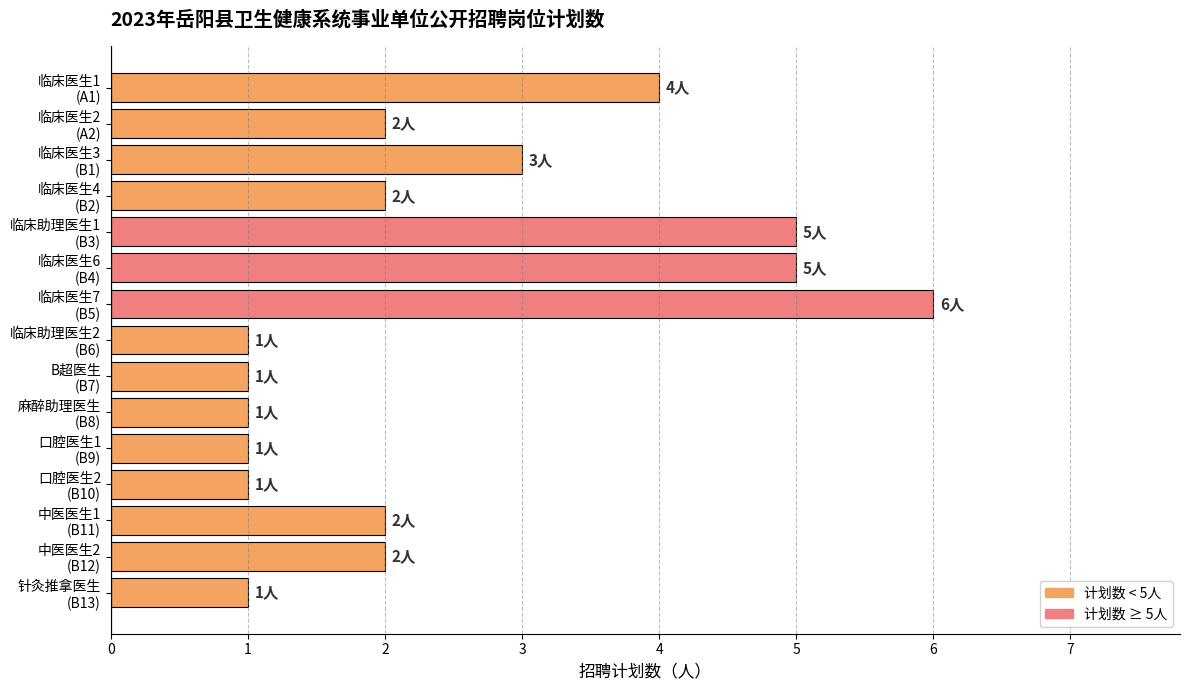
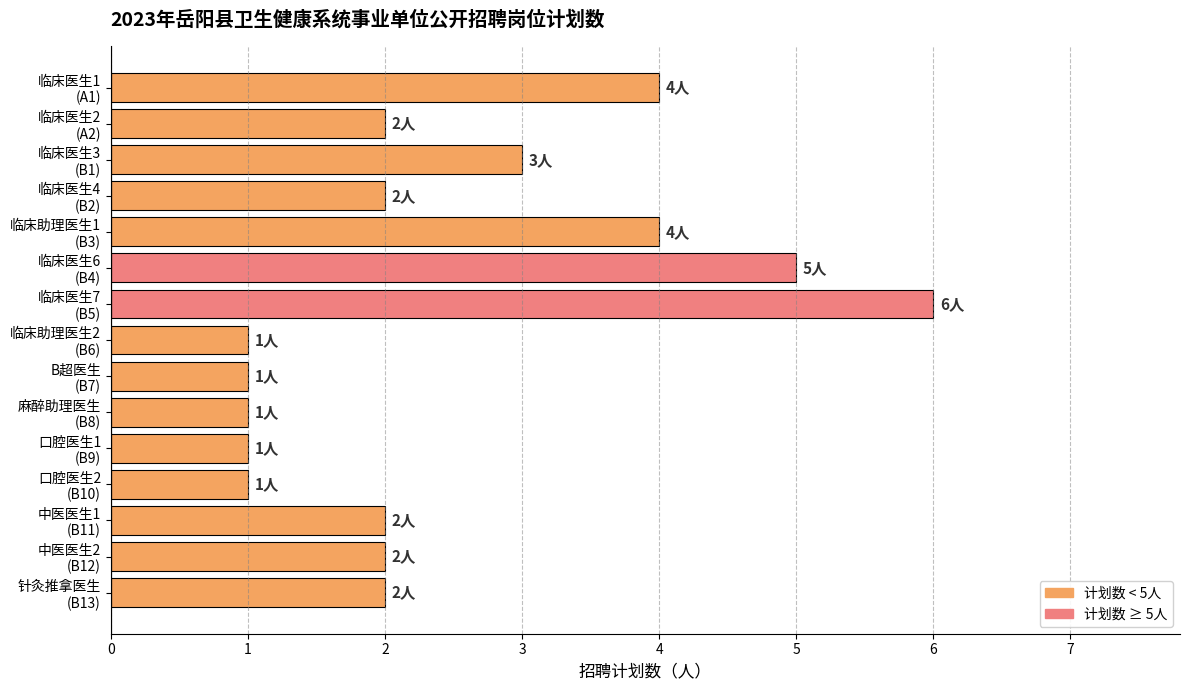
  {
    "临床医生1 (A1)": "4人",
    "临床医生2 (A2)": "2人",
    "临床医生3 (B1)": "3人",
    "临床医生4 (B2)": "2人",
-   "临床助理医生1 (B3)": "5人",
+   "临床助理医生1 (B3)": "4人",
    "临床医生6 (B4)": "5人",
    "临床医生7 (B5)": "6人",
    "临床助理医生2 (B6)": "1人",
    "B超医生 (B7)": "1人",
    "麻醉助理医生 (B8)": "1人",
    "口腔医生1 (B9)": "1人",
    "口腔医生2 (B10)": "1人",
    "中医医生1 (B11)": "2人",
    "中医医生2 (B12)": "2人",
-   "针灸推拿医生 (B13)": "1人"
+   "针灸推拿医生 (B13)": "2人"
  }
